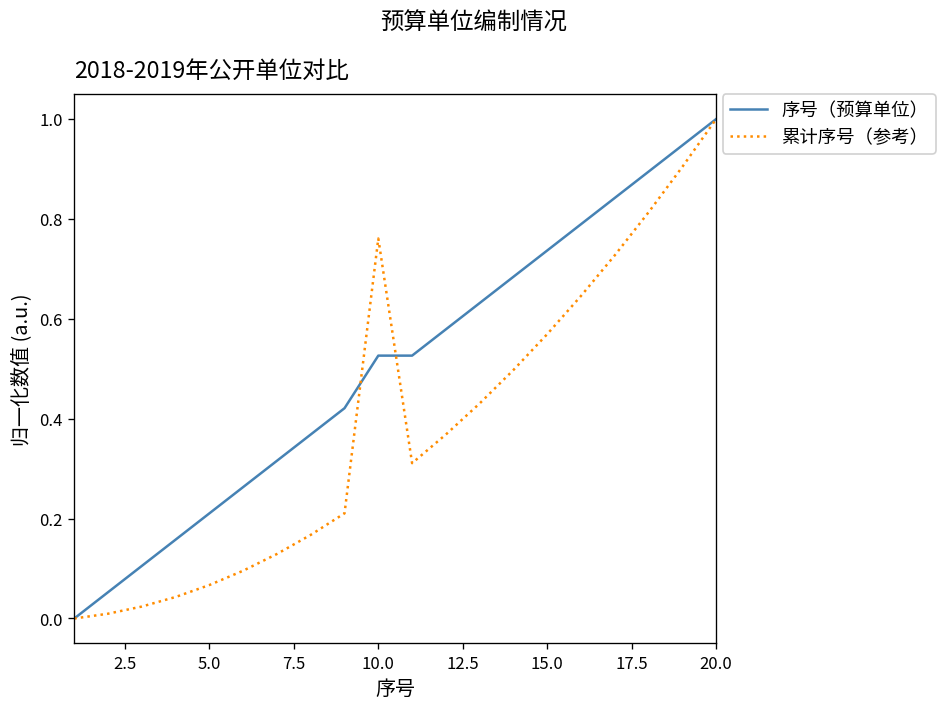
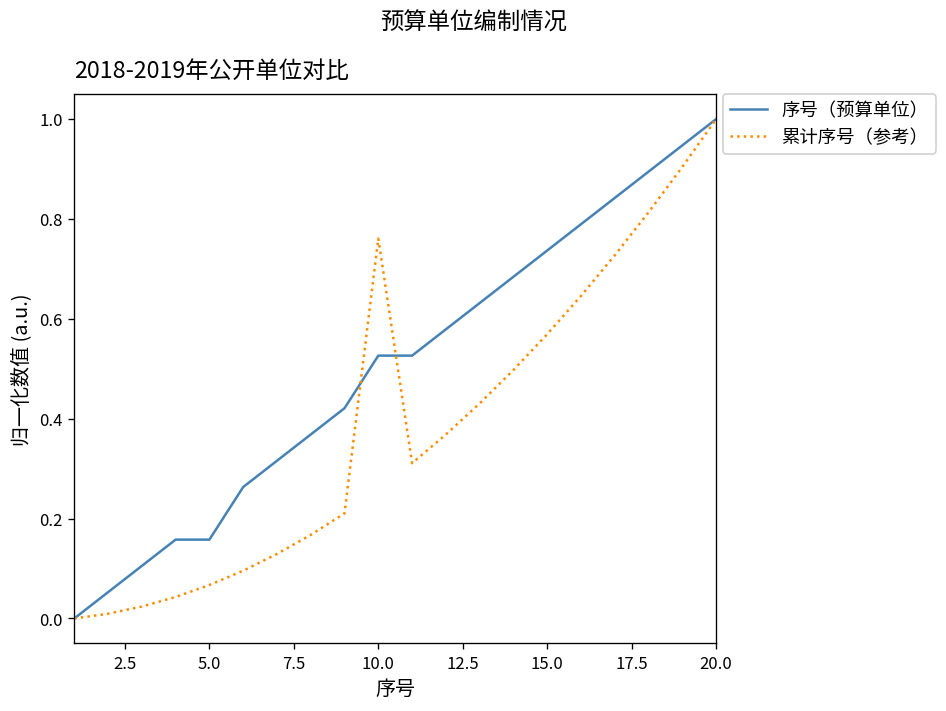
  {
    "序号（预算单位）": {
-     "5.0": 0.21,
+     "5.0": 0.16,
      "10.0": 0.53,
      "15.0": 0.74
    },
    "累计序号（参考）": {
      "5.0": 0.07,
      "10.0": 0.76,
      "15.0": 0.57
    }
  }
